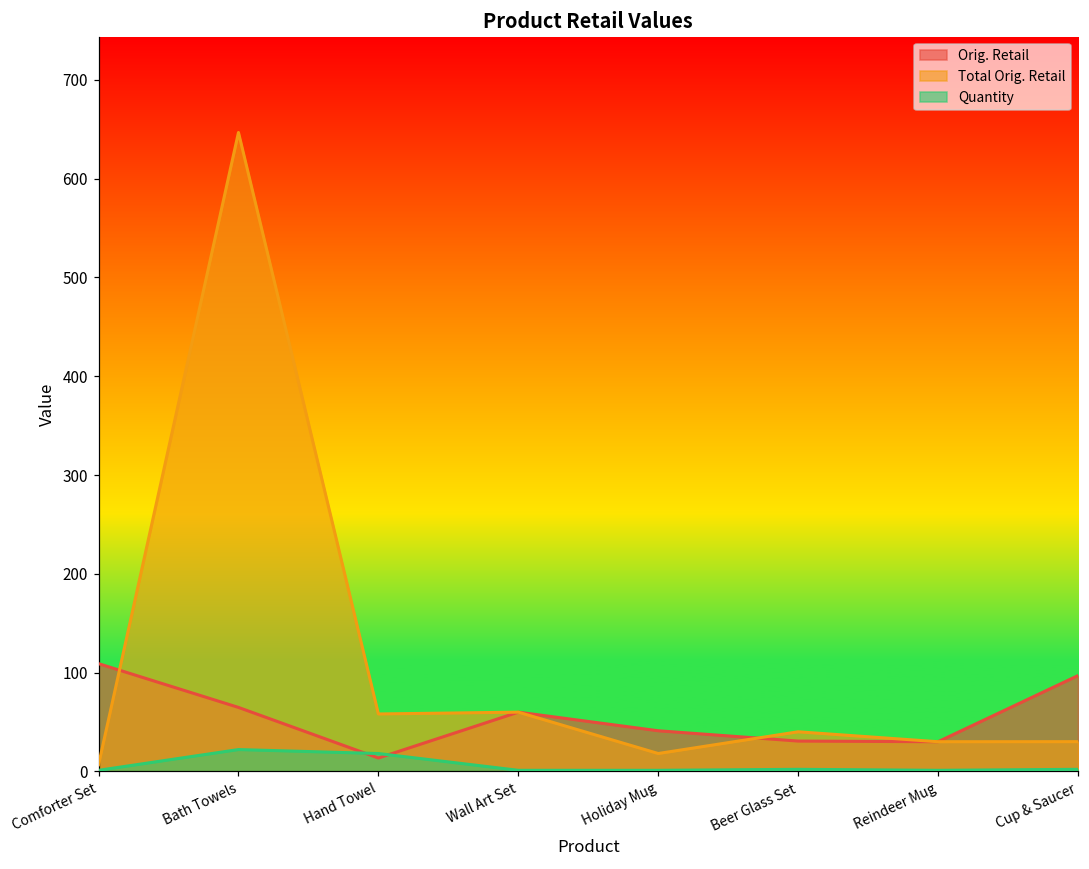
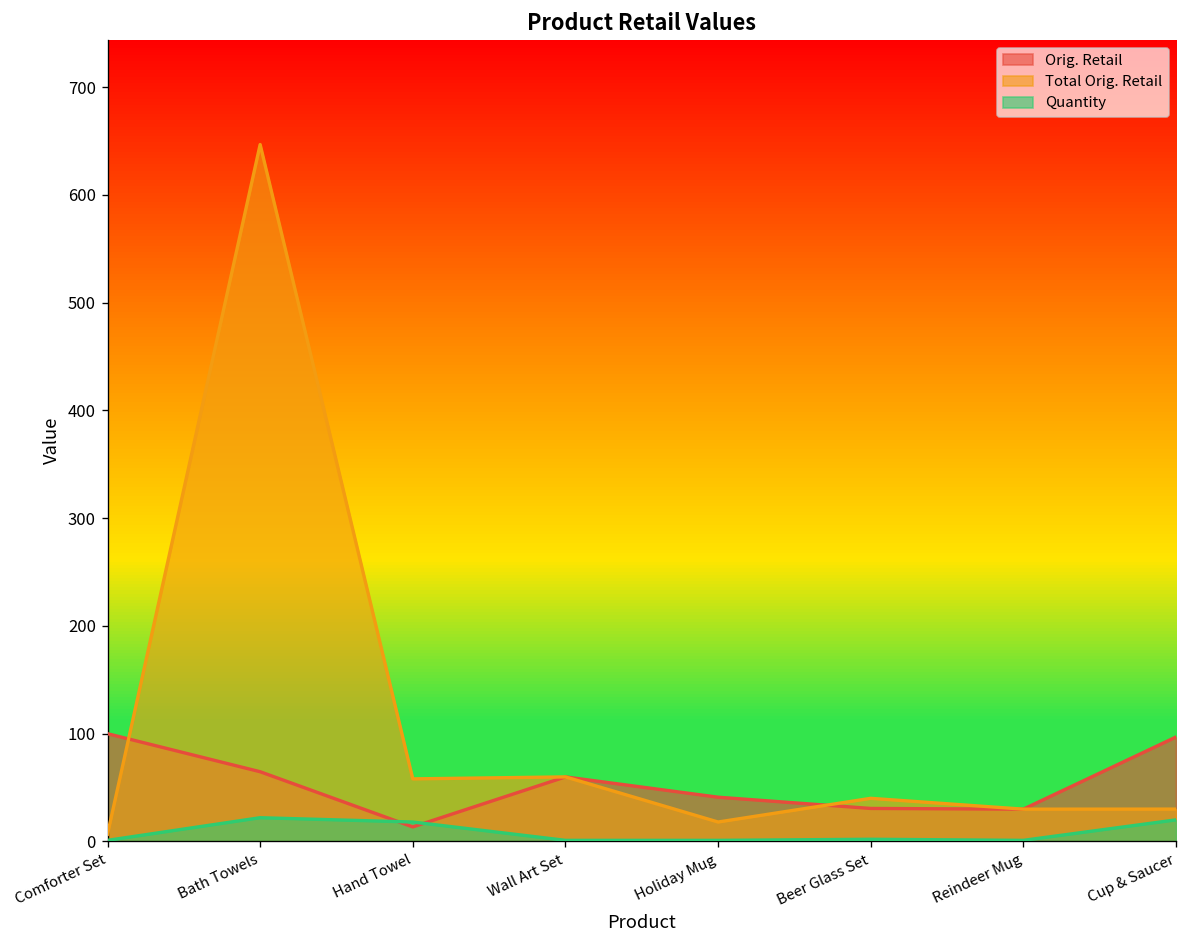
  {
    "Orig. Retail": {
-     "Comforter Set": 110,
+     "Comforter Set": 100,
      "Bath Towels": 60,
      "Hand Towel": 10,
      "Holiday Mug": 40,
      "Beer Glass Set": 30,
      "Cup & Saucer": 100
    },
    "Total Orig. Retail": {
      "Comforter Set": 10,
      "Bath Towels": 650,
      "Hand Towel": 60,
      "Holiday Mug": 20,
      "Beer Glass Set": 40,
      "Cup & Saucer": 30
    },
    "Quantity": {
      "Comforter Set": 0,
      "Bath Towels": 20,
      "Hand Towel": 20,
      "Wall Art Set": 0,
      "Holiday Mug": 0,
      "Beer Glass Set": 0,
      "Reindeer Mug": 0,
-     "Cup & Saucer": 0
+     "Cup & Saucer": 20
    }
  }
